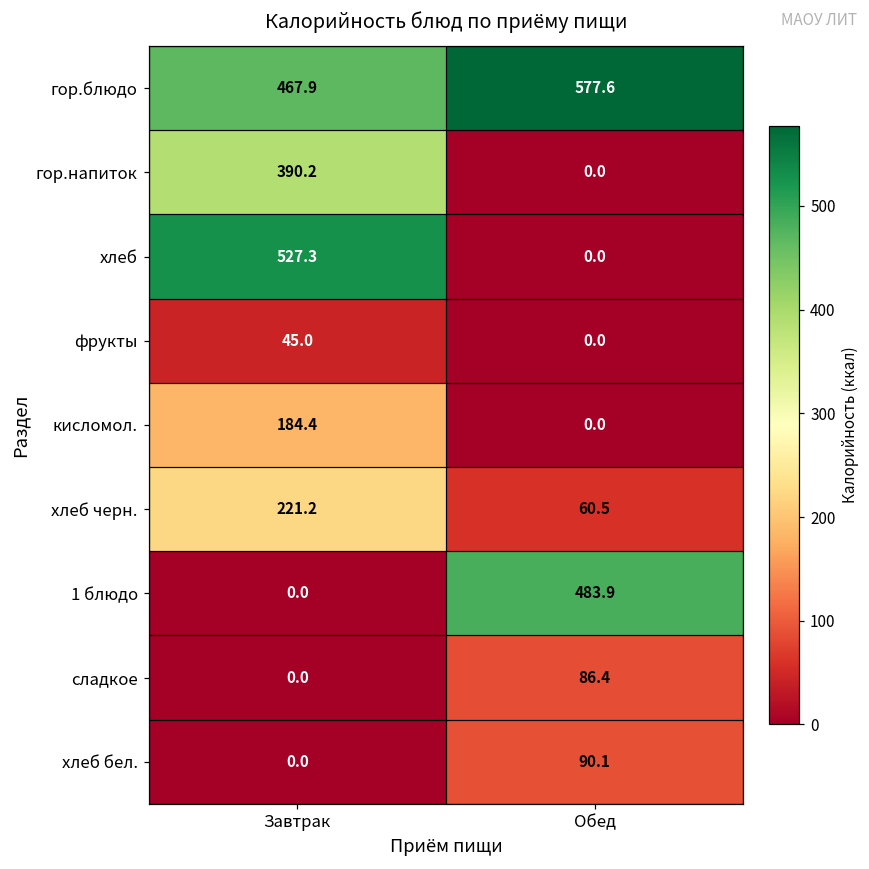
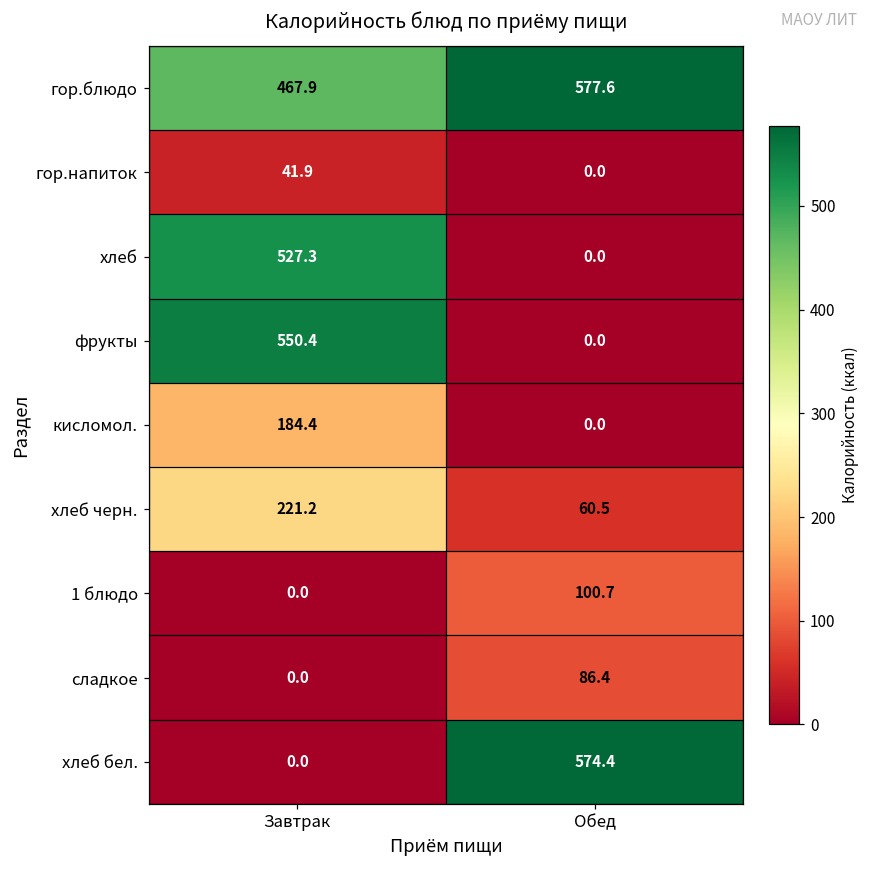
  {
    "гор.блюдо": {
      "Завтрак": 467.9,
      "Обед": 577.6
    },
    "гор.напиток": {
-     "Завтрак": 390.2,
+     "Завтрак": 41.9,
      "Обед": 0.0
    },
    "хлеб": {
      "Завтрак": 527.3,
      "Обед": 0.0
    },
    "фрукты": {
-     "Завтрак": 45.0,
+     "Завтрак": 550.4,
      "Обед": 0.0
    },
    "кисломол.": {
      "Завтрак": 184.4,
      "Обед": 0.0
    },
    "хлеб черн.": {
      "Завтрак": 221.2,
      "Обед": 60.5
    },
    "1 блюдо": {
      "Завтрак": 0.0,
-     "Обед": 483.9
+     "Обед": 100.7
    },
    "сладкое": {
      "Завтрак": 0.0,
      "Обед": 86.4
    },
    "хлеб бел.": {
      "Завтрак": 0.0,
-     "Обед": 90.1
+     "Обед": 574.4
    }
  }
